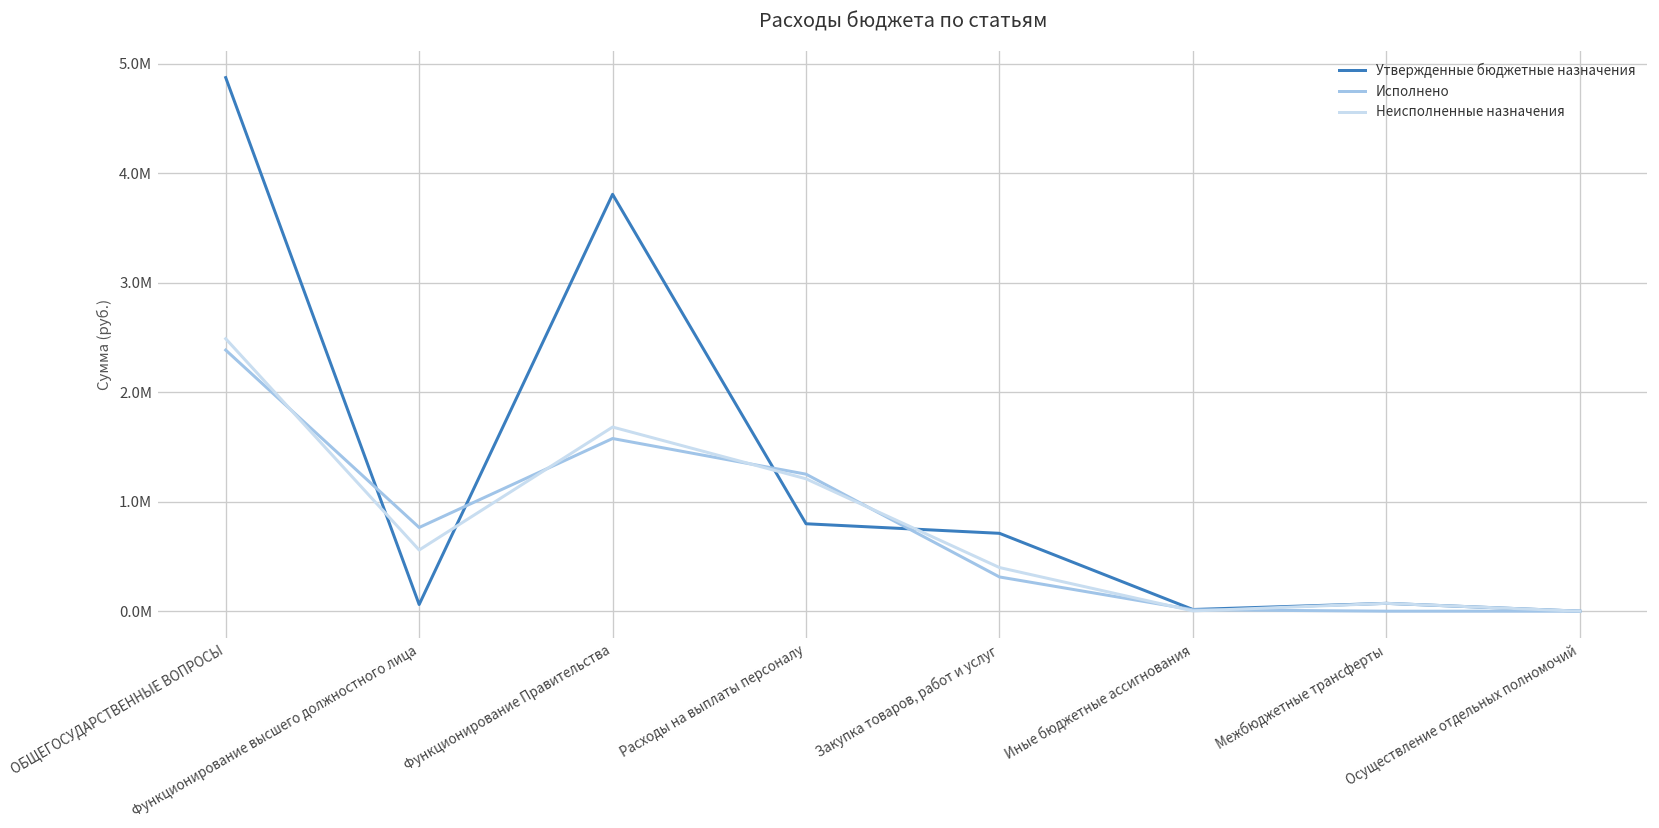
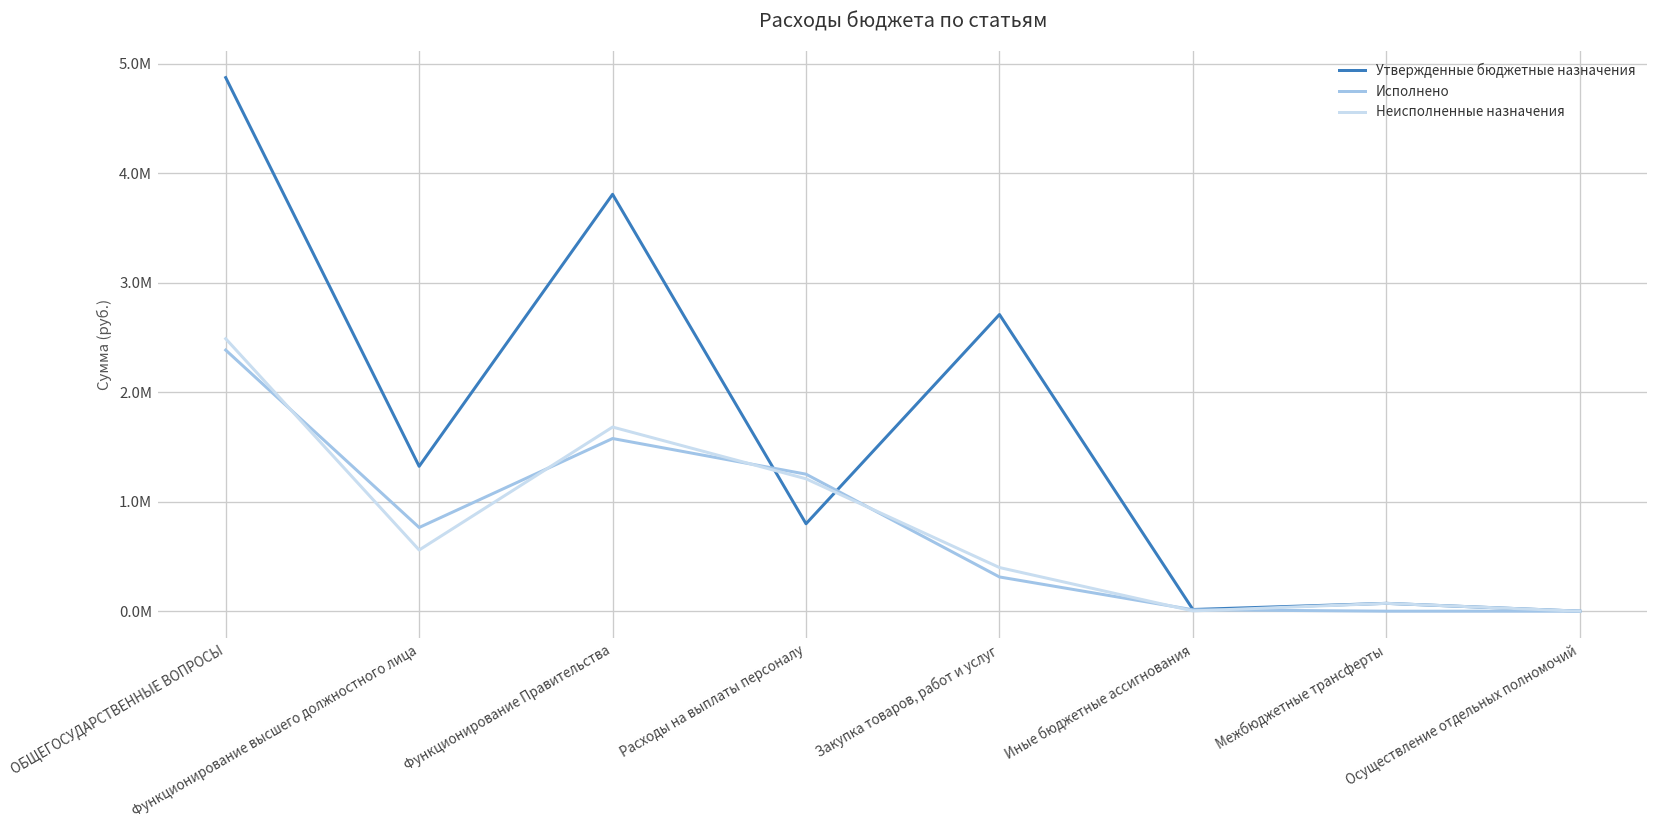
  {
    "Утвержденные бюджетные назначения": {
      "ОБЩЕГОСУДАРСТВЕННЫЕ ВОПРОСЫ": 4900000,
-     "Функционирование высшего должностного лица": 100000,
+     "Функционирование высшего должностного лица": 1300000,
      "Функционирование Правительства": 3800000,
      "Расходы на выплаты персоналу": 800000,
-     "Закупка товаров, работ и услуг": 700000
+     "Закупка товаров, работ и услуг": 2700000
    }
  }
